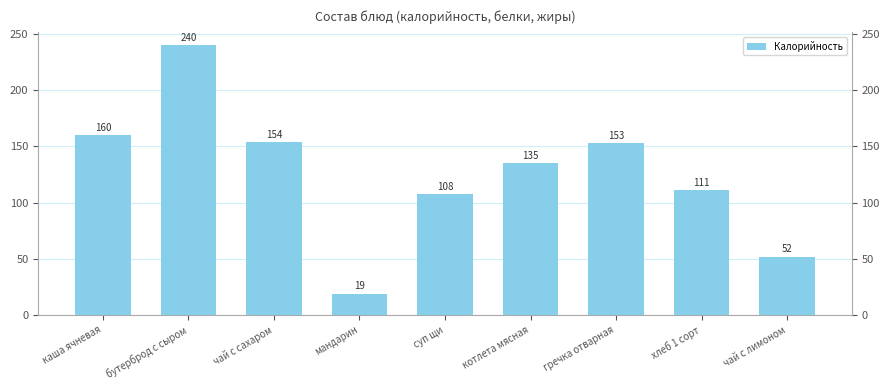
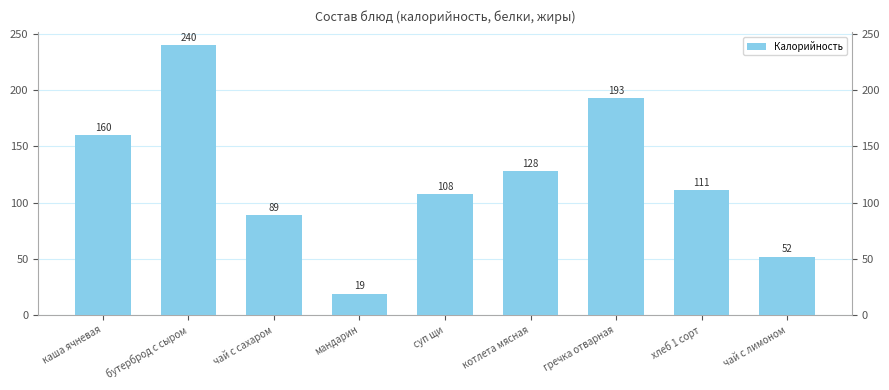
  {
    "каша ячневая": 160,
    "бутерброд с сыром": 240,
-   "чай с сахаром": 154,
+   "чай с сахаром": 89,
    "мандарин": 19,
    "суп щи": 108,
-   "котлета мясная": 135,
-   "гречка отварная": 153,
+   "котлета мясная": 128,
+   "гречка отварная": 193,
    "хлеб 1 сорт": 111,
    "чай с лимоном": 52
  }
